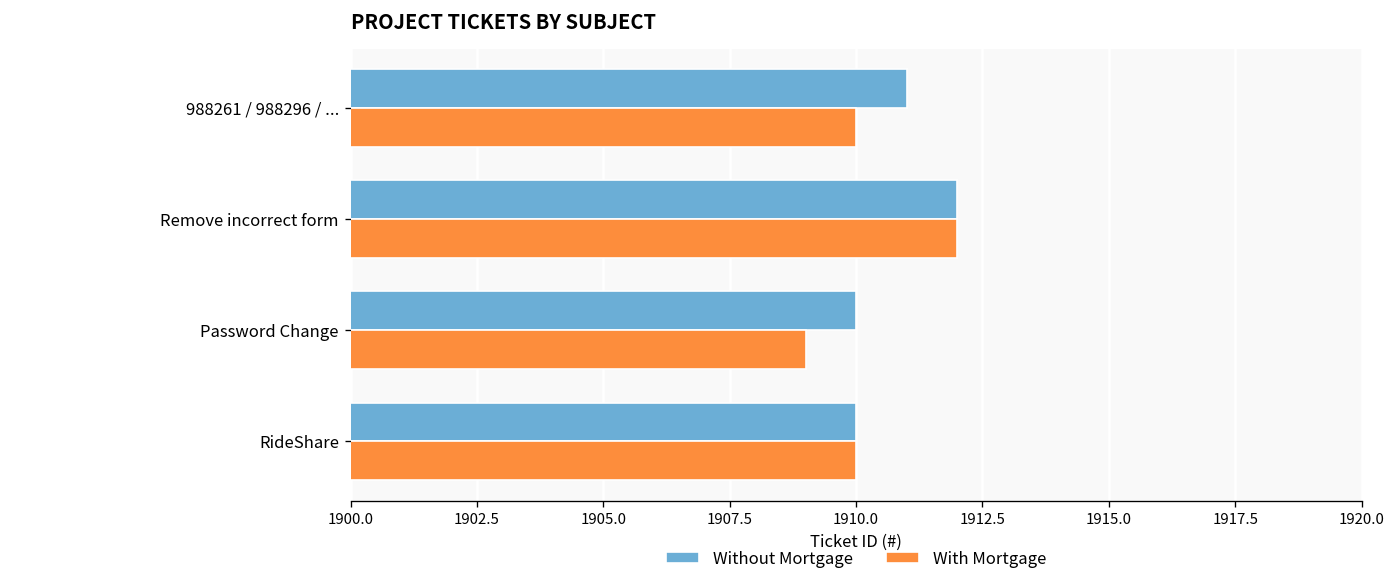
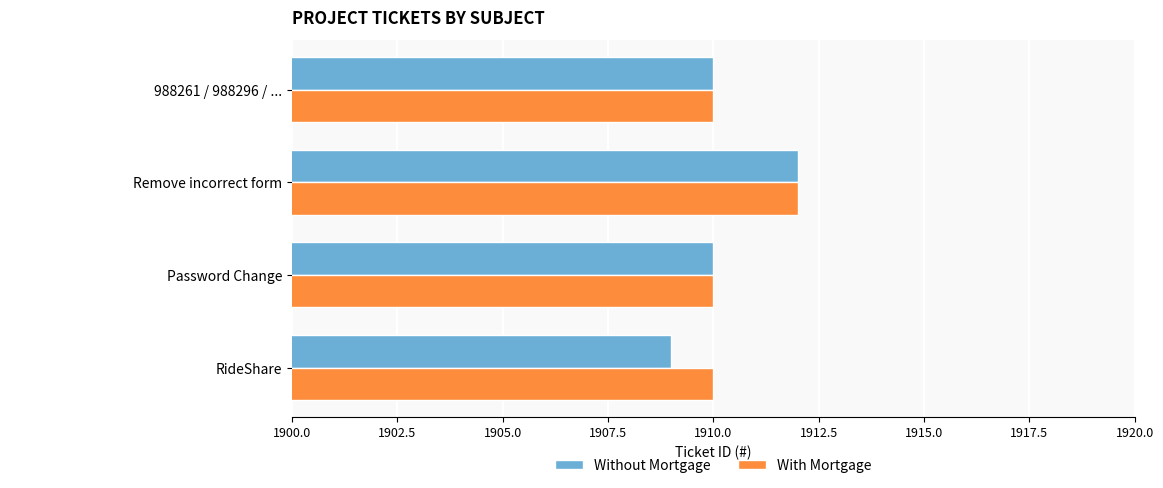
  {
    "Without Mortgage": {
-     "988261 / 988296 / ...": 1911,
+     "988261 / 988296 / ...": 1910,
      "Remove incorrect form": 1912,
      "Password Change": 1910,
-     "RideShare": 1910
+     "RideShare": 1909
    },
    "With Mortgage": {
      "988261 / 988296 / ...": 1910,
      "Remove incorrect form": 1912,
-     "Password Change": 1909,
+     "Password Change": 1910,
      "RideShare": 1910
    }
  }
